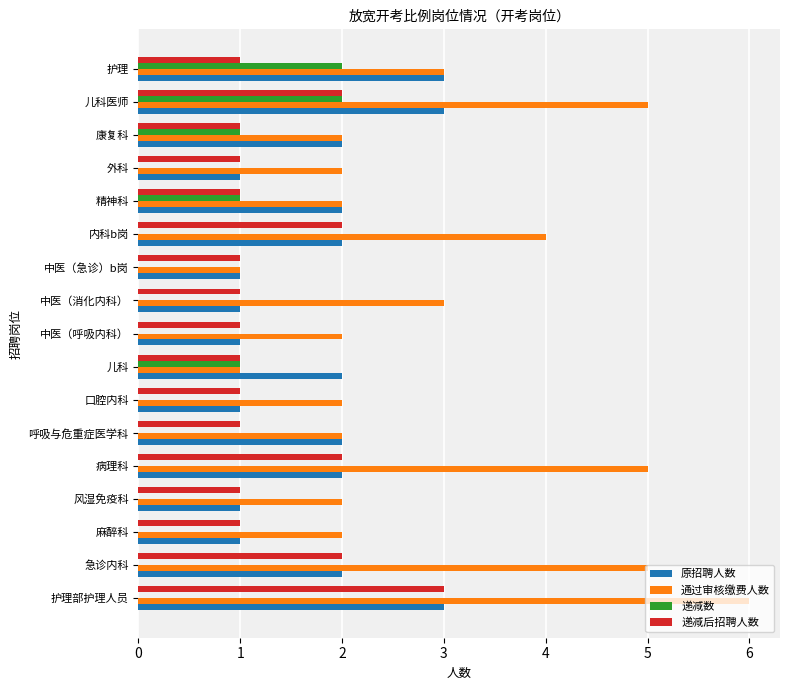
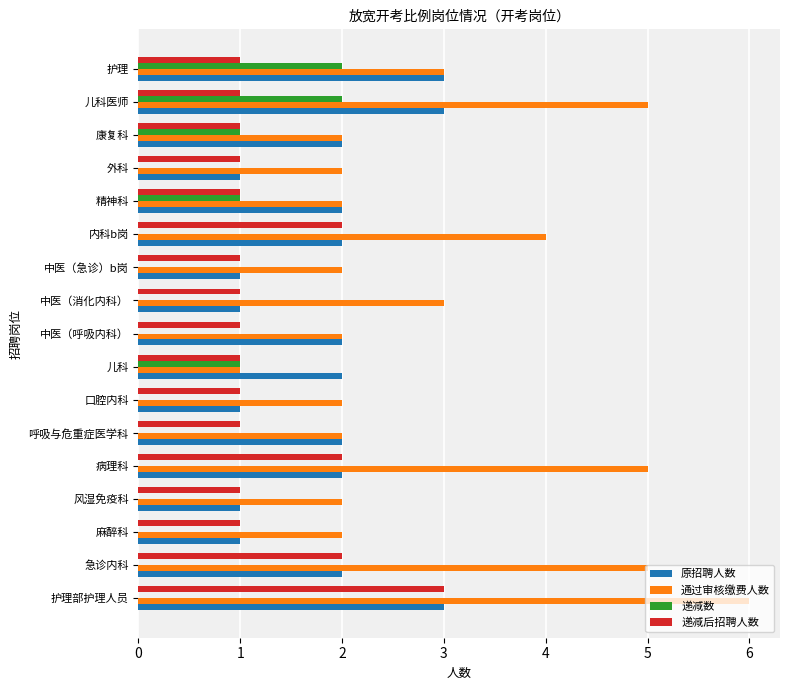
  {
    "原招聘人数": {
      "护理": 3,
      "儿科医师": 3,
      "康复科": 2,
      "外科": 1,
      "精神科": 2,
      "内科b岗": 2,
      "中医（急诊）b岗": 1,
      "中医（消化内科）": 1,
-     "中医（呼吸内科）": 1,
+     "中医（呼吸内科）": 2,
      "儿科": 2,
      "口腔内科": 1,
      "呼吸与危重症医学科": 2,
      "病理科": 2,
      "风湿免疫科": 1,
      "麻醉科": 1,
      "急诊内科": 2,
      "护理部护理人员": 3
    },
    "通过审核缴费人数": {
      "护理": 3,
      "儿科医师": 5,
      "康复科": 2,
      "外科": 2,
      "精神科": 2,
      "内科b岗": 4,
-     "中医（急诊）b岗": 1,
+     "中医（急诊）b岗": 2,
      "中医（消化内科）": 3,
      "中医（呼吸内科）": 2,
      "儿科": 1,
      "口腔内科": 2,
      "呼吸与危重症医学科": 2,
      "病理科": 5,
      "风湿免疫科": 2,
      "麻醉科": 2
    },
    "递减数": {
      "护理": 2,
      "儿科医师": 2,
      "康复科": 1,
      "外科": 0,
      "精神科": 1,
      "内科b岗": 0,
      "中医（急诊）b岗": 0,
      "中医（消化内科）": 0,
      "中医（呼吸内科）": 0,
      "儿科": 1,
      "口腔内科": 0,
      "呼吸与危重症医学科": 0,
      "病理科": 0,
      "风湿免疫科": 0,
      "麻醉科": 0,
      "急诊内科": 0,
      "护理部护理人员": 0
    },
    "递减后招聘人数": {
      "护理": 1,
-     "儿科医师": 2,
+     "儿科医师": 1,
      "康复科": 1,
      "外科": 1,
      "精神科": 1,
      "内科b岗": 2,
      "中医（急诊）b岗": 1,
      "中医（消化内科）": 1,
      "中医（呼吸内科）": 1,
      "儿科": 1,
      "口腔内科": 1,
      "呼吸与危重症医学科": 1,
      "病理科": 2,
      "风湿免疫科": 1,
      "麻醉科": 1,
      "急诊内科": 2,
      "护理部护理人员": 3
    }
  }
